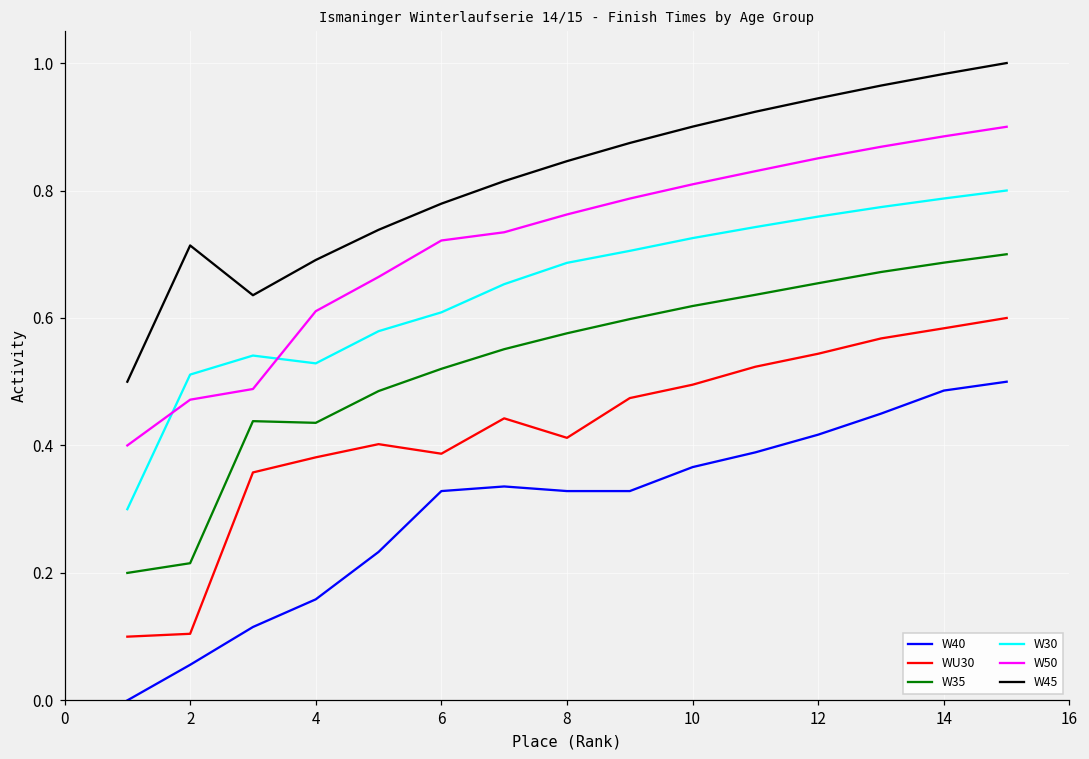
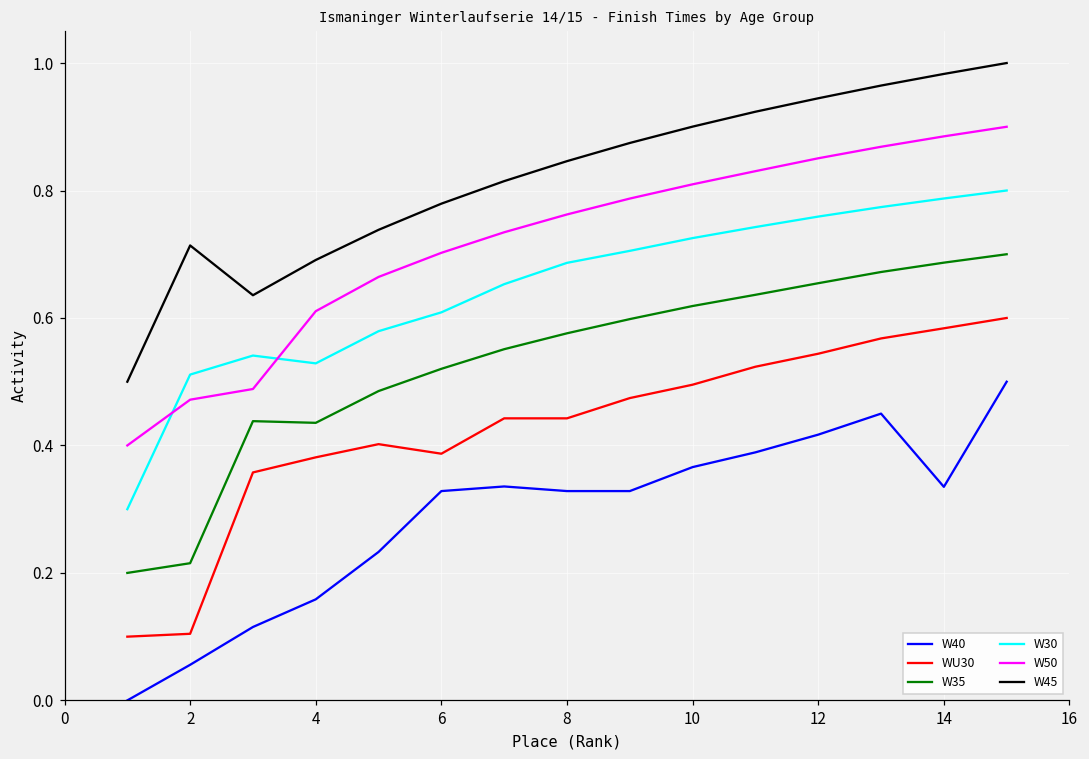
  {
    "W40": {
      "2": 0.06,
      "4": 0.16,
      "6": 0.33,
      "8": 0.33,
      "10": 0.37,
      "12": 0.42,
-     "14": 0.49
+     "14": 0.34
    },
    "WU30": {
      "2": 0.10,
      "4": 0.38,
      "6": 0.39,
-     "8": 0.41,
+     "8": 0.44,
      "10": 0.50,
      "12": 0.54,
      "14": 0.58
    },
    "W35": {
      "2": 0.22,
      "4": 0.44,
      "6": 0.52,
      "8": 0.58,
      "10": 0.62,
      "12": 0.65,
      "14": 0.69
    },
    "W30": {
      "2": 0.51,
      "4": 0.53,
      "6": 0.61,
      "8": 0.69,
      "10": 0.73,
      "12": 0.76,
      "14": 0.79
    },
    "W50": {
      "2": 0.47,
      "4": 0.61,
-     "6": 0.72,
+     "6": 0.70,
      "8": 0.76,
      "10": 0.81,
      "12": 0.85,
      "14": 0.88
    },
    "W45": {
      "2": 0.71,
      "4": 0.69,
      "6": 0.78,
      "8": 0.85,
      "10": 0.90,
      "12": 0.94,
      "14": 0.98
    }
  }
